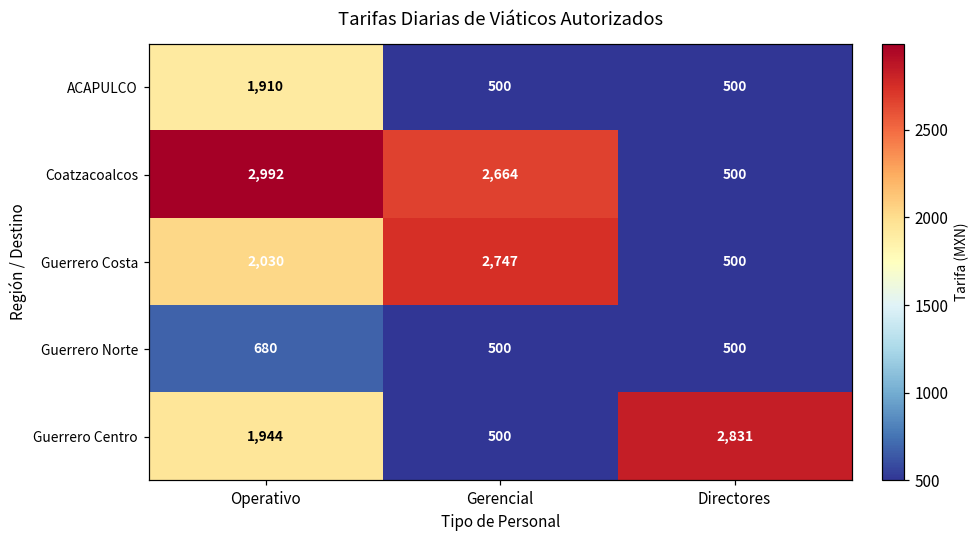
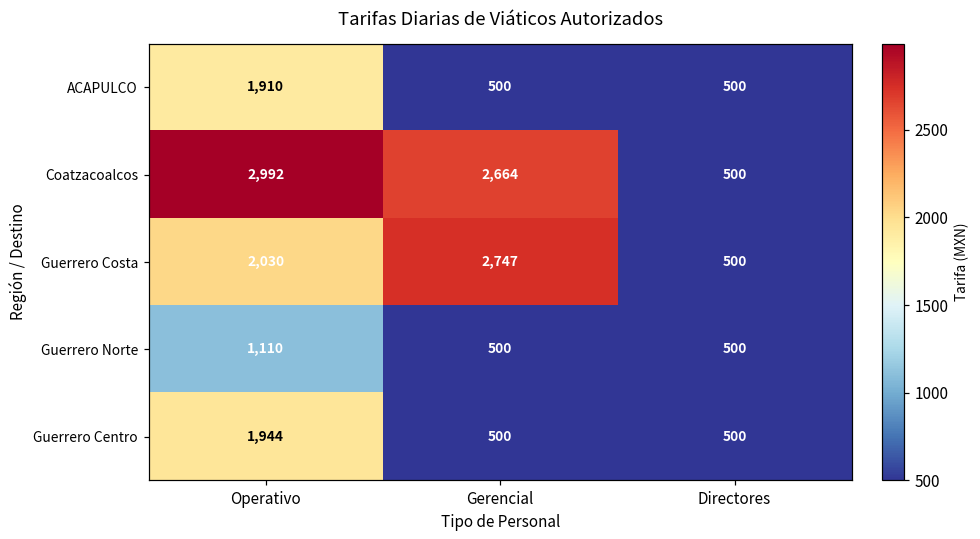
  {
    "ACAPULCO": {
      "Operativo": "1,910",
      "Gerencial": "500",
      "Directores": "500"
    },
    "Coatzacoalcos": {
      "Operativo": "2,992",
      "Gerencial": "2,664",
      "Directores": "500"
    },
    "Guerrero Costa": {
      "Operativo": "2,030",
      "Gerencial": "2,747",
      "Directores": "500"
    },
    "Guerrero Norte": {
-     "Operativo": "680",
+     "Operativo": "1,110",
      "Gerencial": "500",
      "Directores": "500"
    },
    "Guerrero Centro": {
      "Operativo": "1,944",
      "Gerencial": "500",
-     "Directores": "2,831"
+     "Directores": "500"
    }
  }
